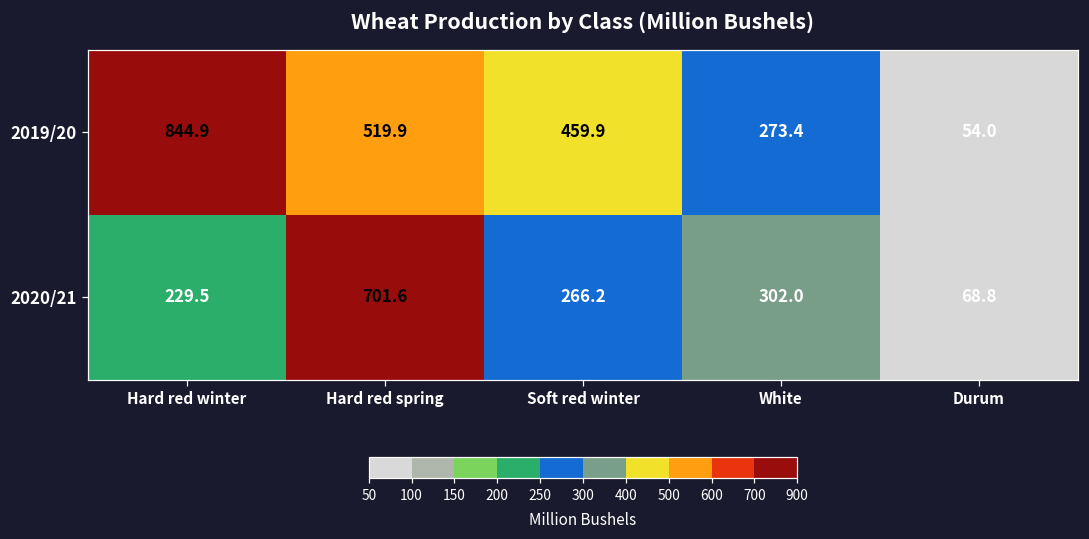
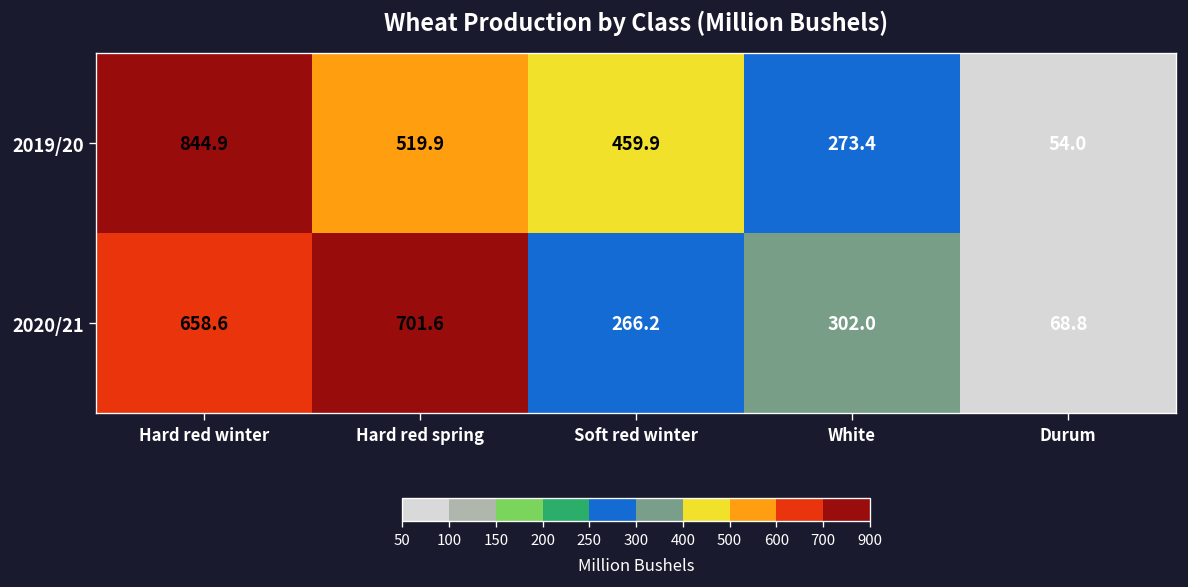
  {
    "2019/20": {
      "Hard red winter": 844.9,
      "Hard red spring": 519.9,
      "Soft red winter": 459.9,
      "White": 273.4
    },
    "2020/21": {
-     "Hard red winter": 229.5,
+     "Hard red winter": 658.6,
      "Hard red spring": 701.6,
      "Soft red winter": 266.2,
      "White": 302.0
    }
  }
